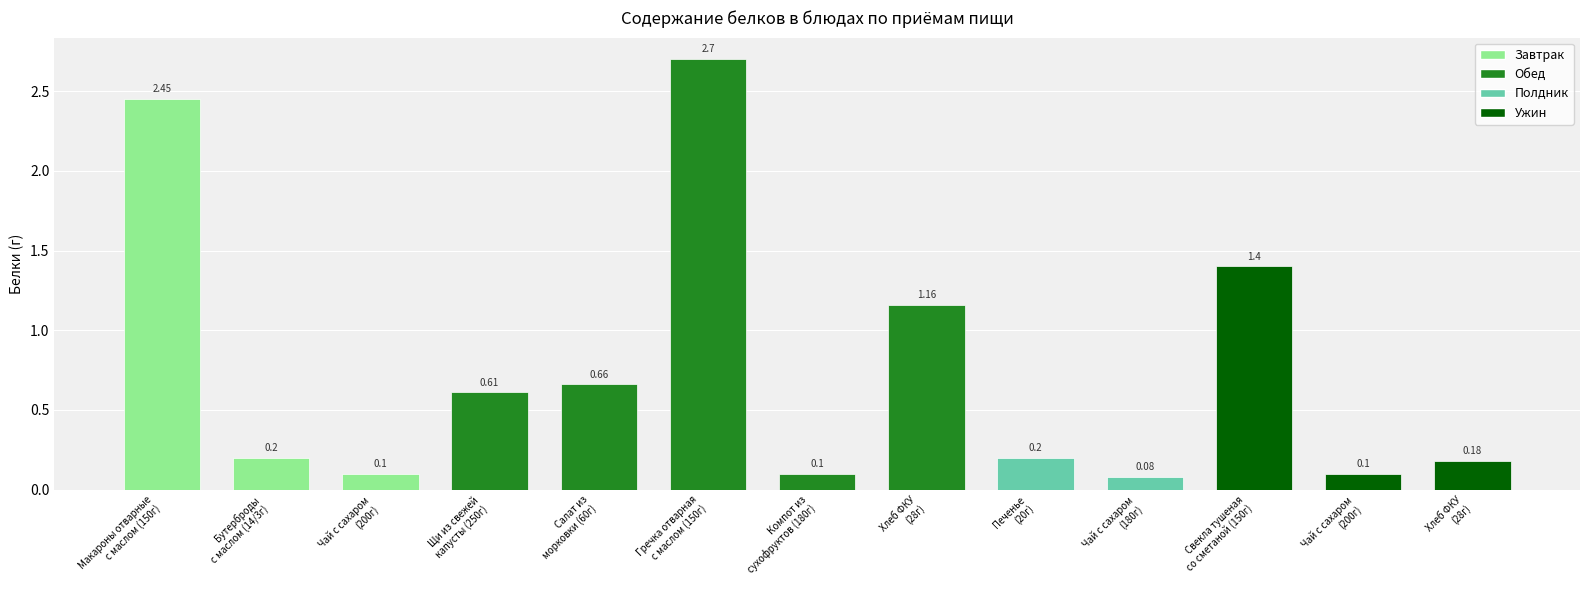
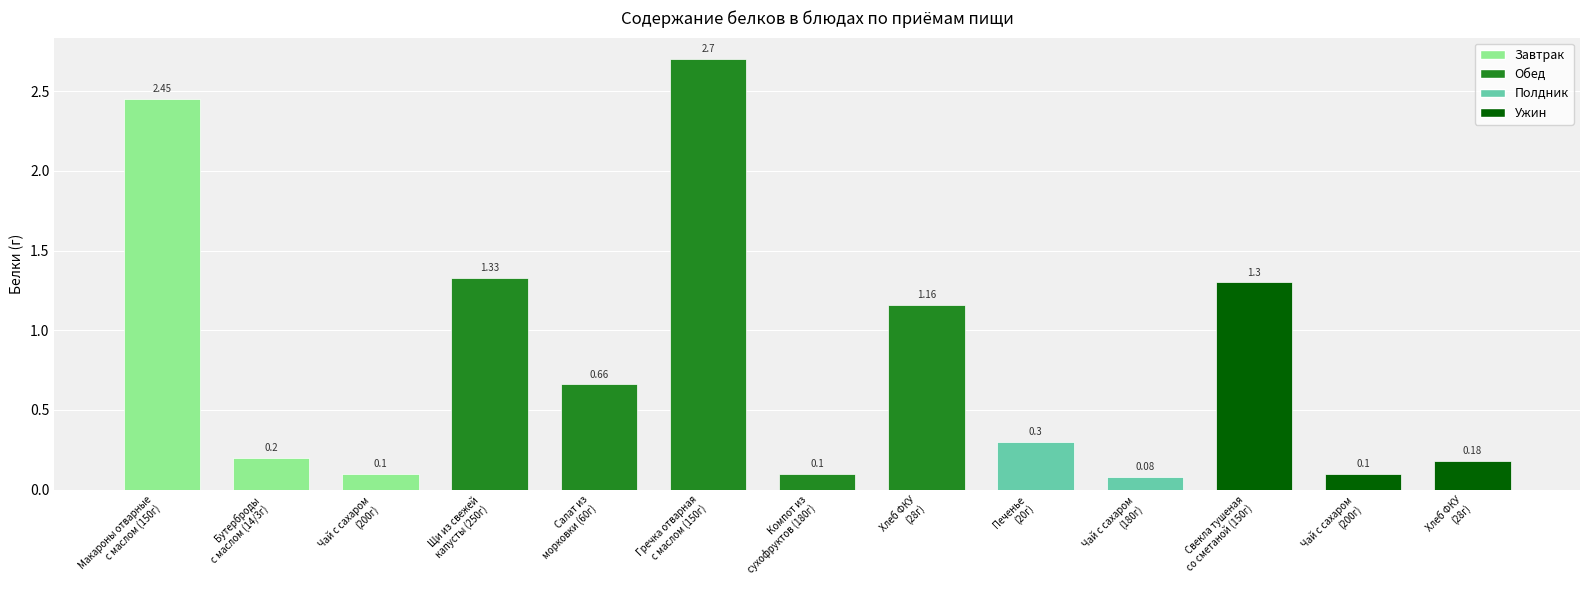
  {
    "Макароны отварные с маслом (150г)": 2.45,
    "Бутерброды с маслом (14/3г)": 0.2,
-   "Щи из свежей капусты (250г)": 0.61,
+   "Щи из свежей капусты (250г)": 1.33,
    "Салат из морковки (60г)": 0.66,
    "Гречка отварная с маслом (150г)": 2.7,
    "Компот из сухофруктов (180г)": 0.1,
-   "Печенье (20г)": 0.2,
+   "Печенье (20г)": 0.3,
    "Чай с сахаром (180г)": 0.08,
-   "Свекла тушеная со сметаной (150г)": 1.4
+   "Свекла тушеная со сметаной (150г)": 1.3
  }
